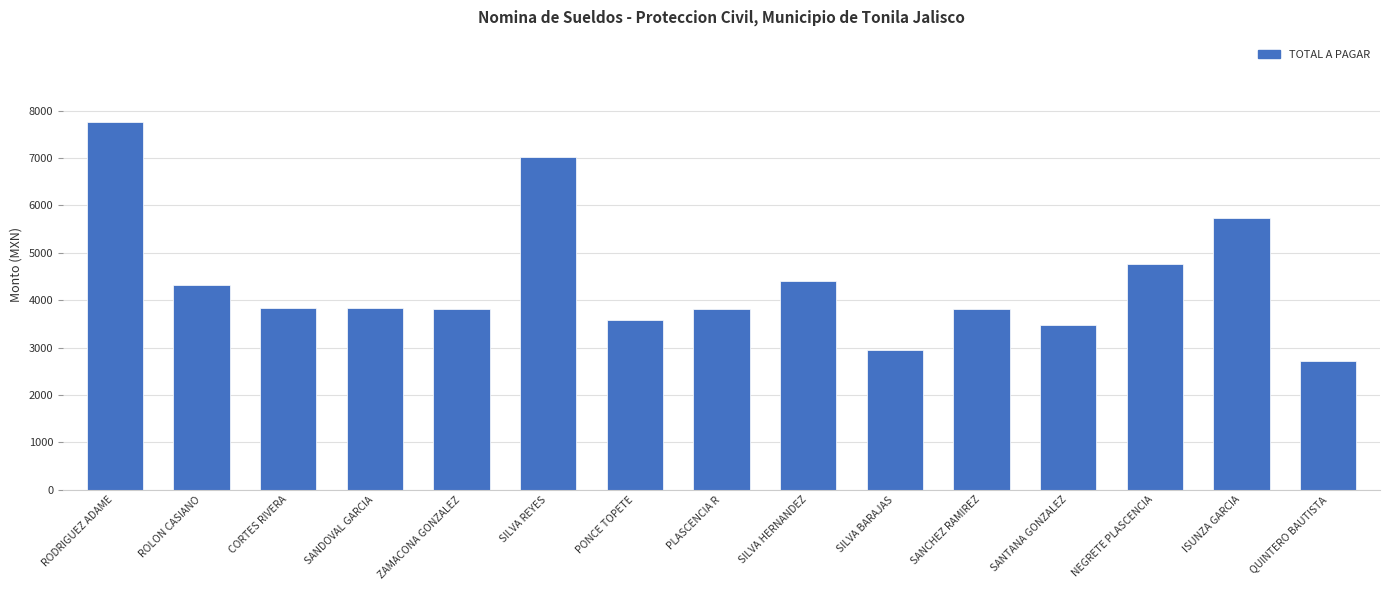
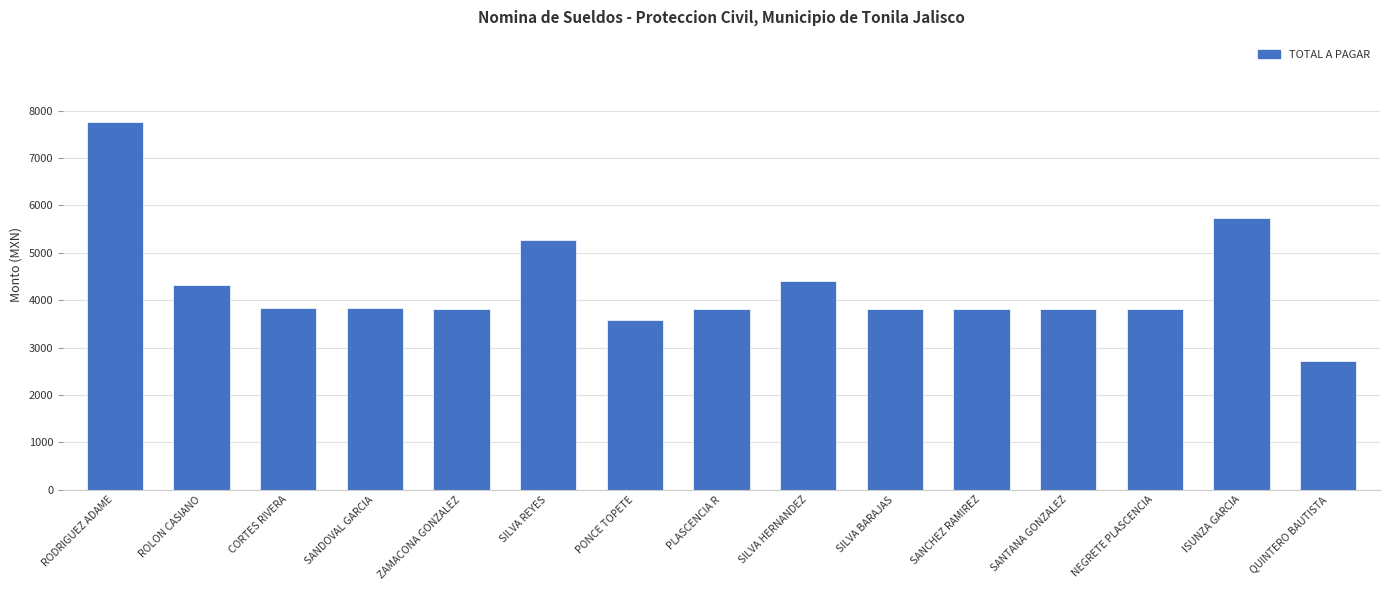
  {
    "RODRIGUEZ ADAME": 7800,
    "ROLON CASIANO": 4300,
    "CORTES RIVERA": 3800,
    "SANDOVAL GARCIA": 3800,
    "ZAMACONA GONZALEZ": 3800,
-   "SILVA REYES": 7000,
+   "SILVA REYES": 5300,
    "PONCE TOPETE": 3600,
    "PLASCENCIA R": 3800,
    "SILVA HERNANDEZ": 4400,
-   "SILVA BARAJAS": 3000,
+   "SILVA BARAJAS": 3800,
    "SANCHEZ RAMIREZ": 3800,
-   "SANTANA GONZALEZ": 3500,
-   "NEGRETE PLASCENCIA": 4800,
+   "SANTANA GONZALEZ": 3800,
+   "NEGRETE PLASCENCIA": 3800,
    "ISUNZA GARCIA": 5700,
    "QUINTERO BAUTISTA": 2700
  }
